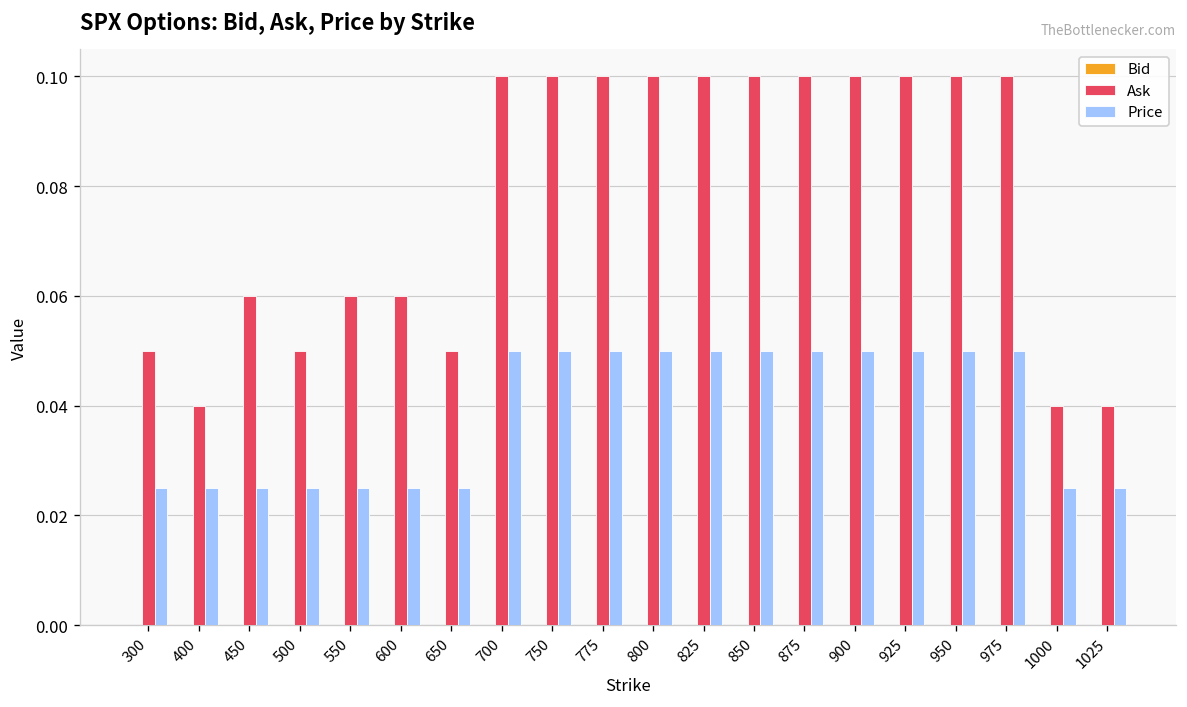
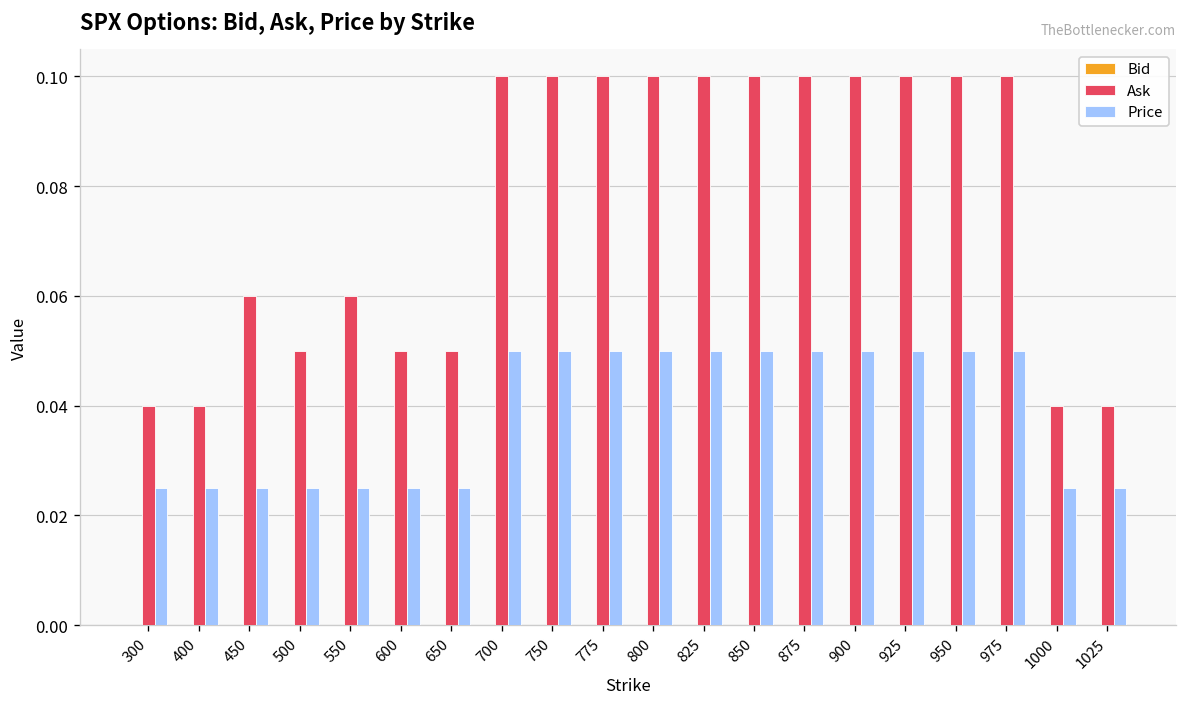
  {
    "Bid": {
      "300": 0.00,
      "400": 0.00,
      "450": 0.00,
      "500": 0.00,
      "550": 0.00,
      "600": 0.00,
      "650": 0.00,
      "700": 0.00,
      "750": 0.00,
      "775": 0.00,
      "800": 0.00,
      "825": 0.00,
      "850": 0.00,
      "875": 0.00,
      "900": 0.00,
      "925": 0.00,
      "950": 0.00,
      "975": 0.00,
      "1000": 0.00,
      "1025": 0.00
    },
    "Ask": {
-     "300": 0.05,
+     "300": 0.04,
      "400": 0.04,
      "450": 0.06,
      "500": 0.05,
      "550": 0.06,
-     "600": 0.06,
+     "600": 0.05,
      "650": 0.05,
      "700": 0.10,
      "750": 0.10,
      "775": 0.10,
      "800": 0.10,
      "825": 0.10,
      "850": 0.10,
      "875": 0.10,
      "900": 0.10,
      "925": 0.10,
      "950": 0.10,
      "975": 0.10,
      "1000": 0.04,
      "1025": 0.04
    },
    "Price": {
      "300": 0.025,
      "400": 0.025,
      "450": 0.025,
      "500": 0.025,
      "550": 0.025,
      "600": 0.025,
      "650": 0.025,
      "700": 0.05,
      "750": 0.05,
      "775": 0.05,
      "800": 0.05,
      "825": 0.05,
      "850": 0.05,
      "875": 0.05,
      "900": 0.05,
      "925": 0.05,
      "950": 0.05,
      "975": 0.05,
      "1000": 0.025,
      "1025": 0.025
    }
  }
